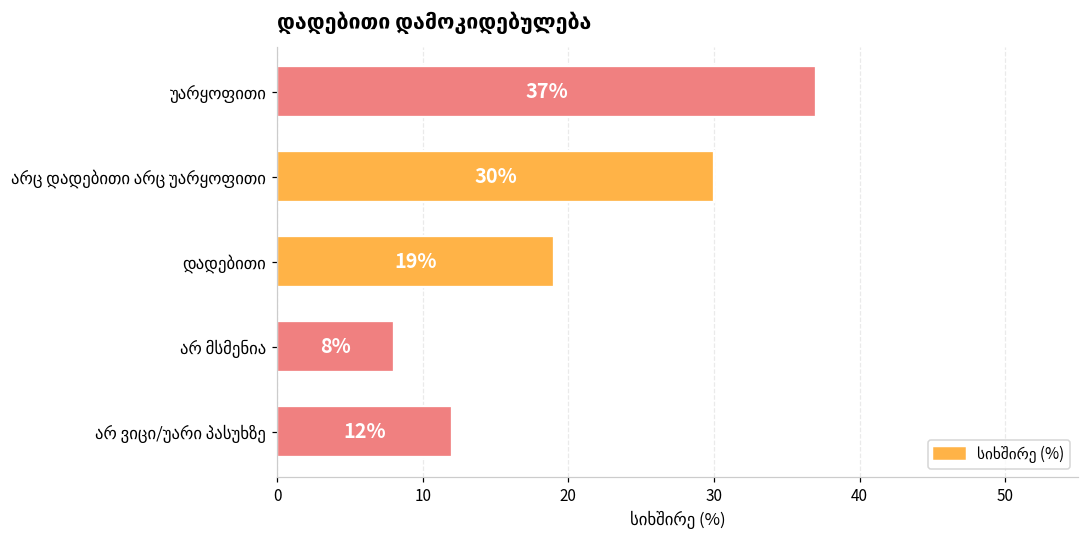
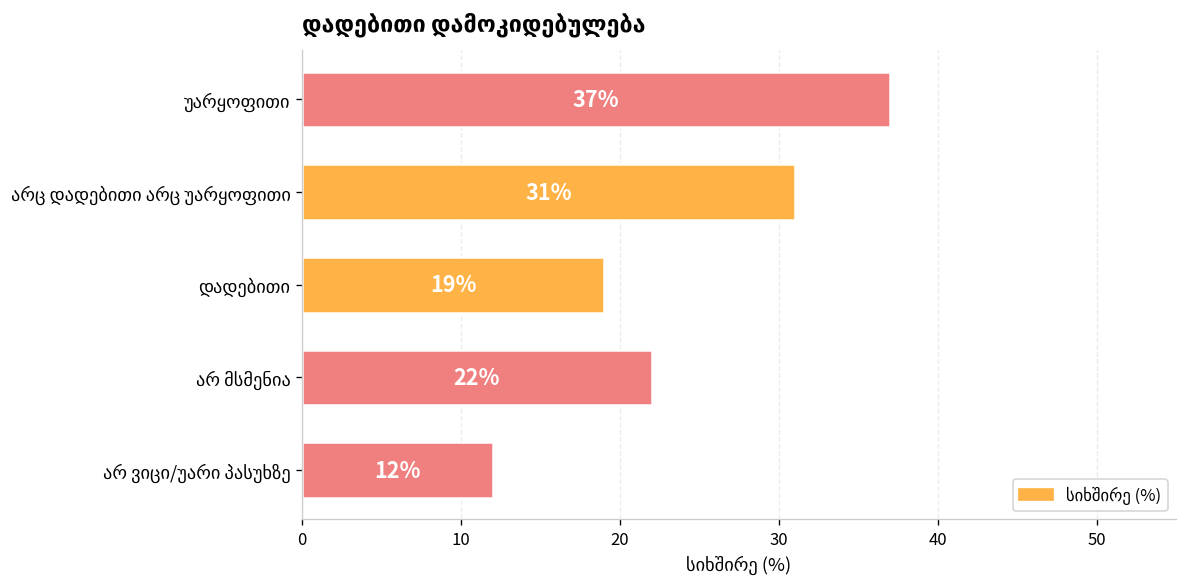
  {
    "უარყოფითი": "37%",
-   "არც დადებითი არც უარყოფითი": "30%",
+   "არც დადებითი არც უარყოფითი": "31%",
    "დადებითი": "19%",
-   "არ მსმენია": "8%",
+   "არ მსმენია": "22%",
    "არ ვიცი/უარი პასუხზე": "12%"
  }
